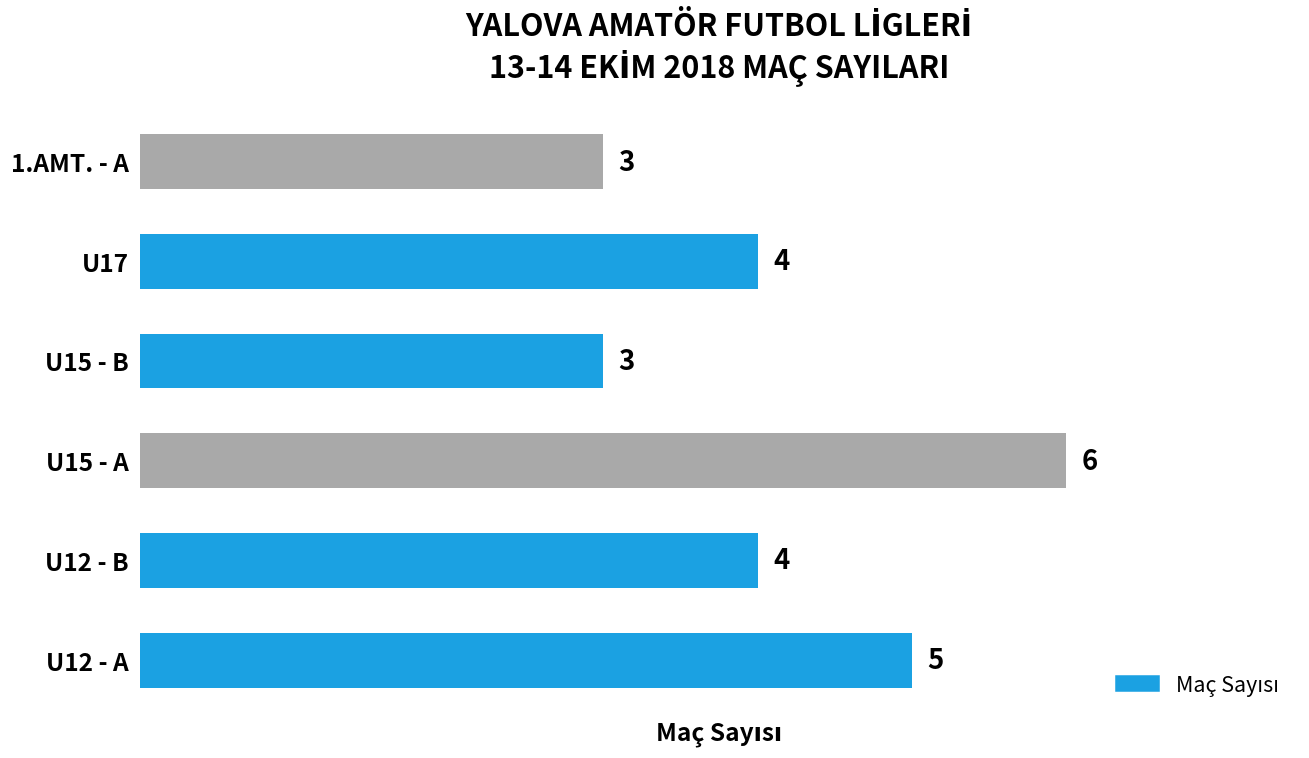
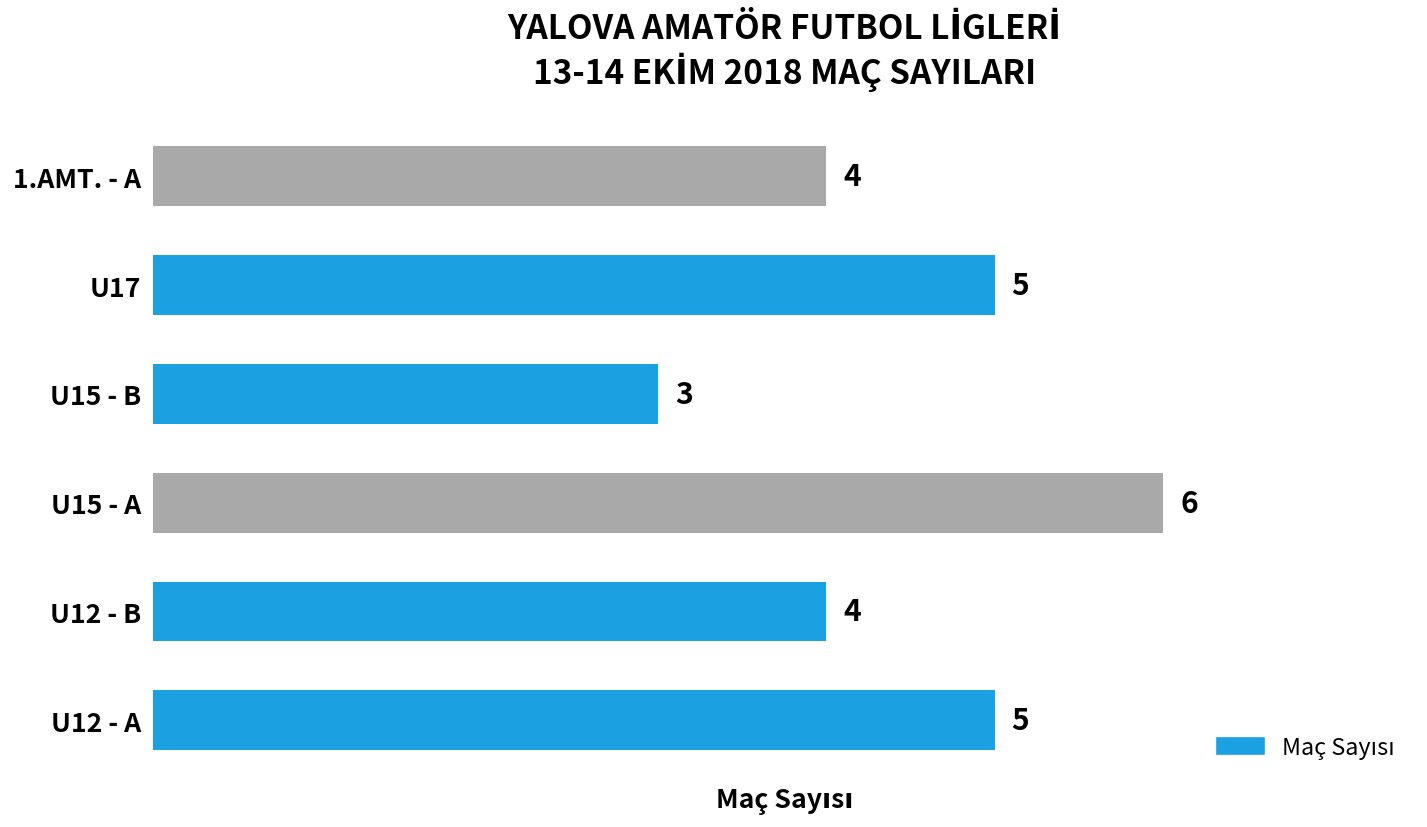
  {
-   "1.AMT. - A": 3,
-   "U17": 4,
+   "1.AMT. - A": 4,
+   "U17": 5,
    "U15 - B": 3,
    "U15 - A": 6,
    "U12 - B": 4,
    "U12 - A": 5
  }
